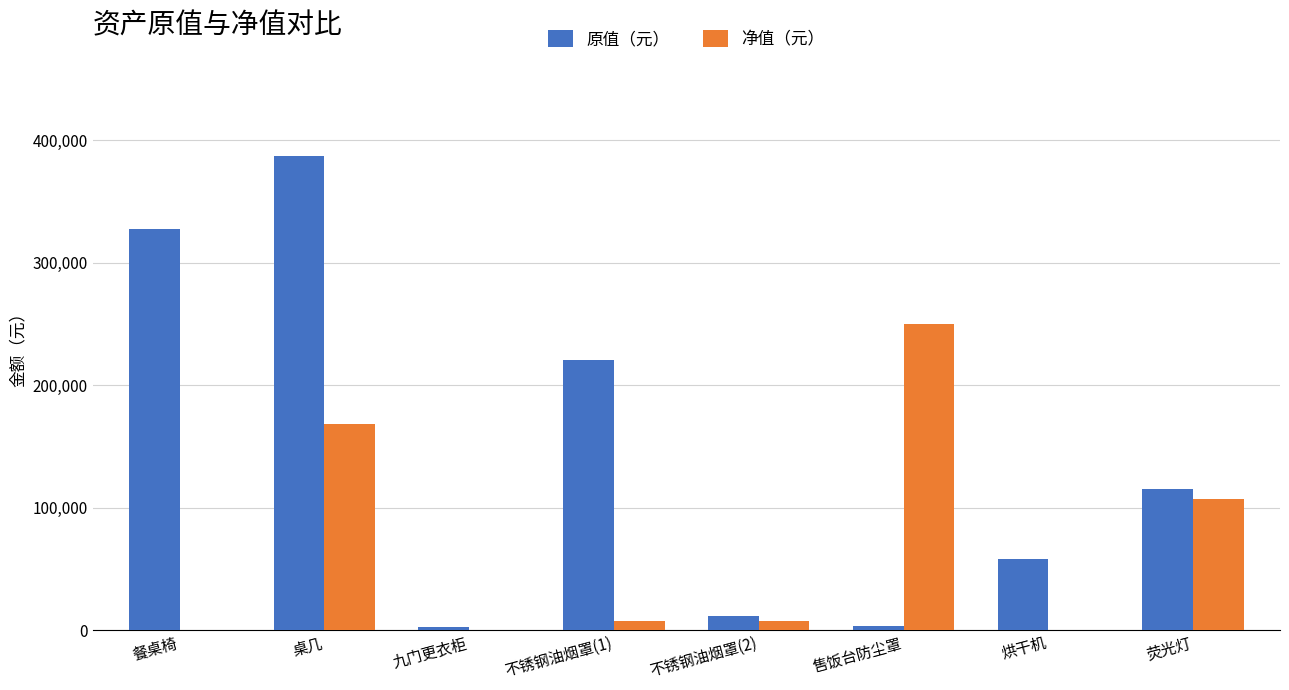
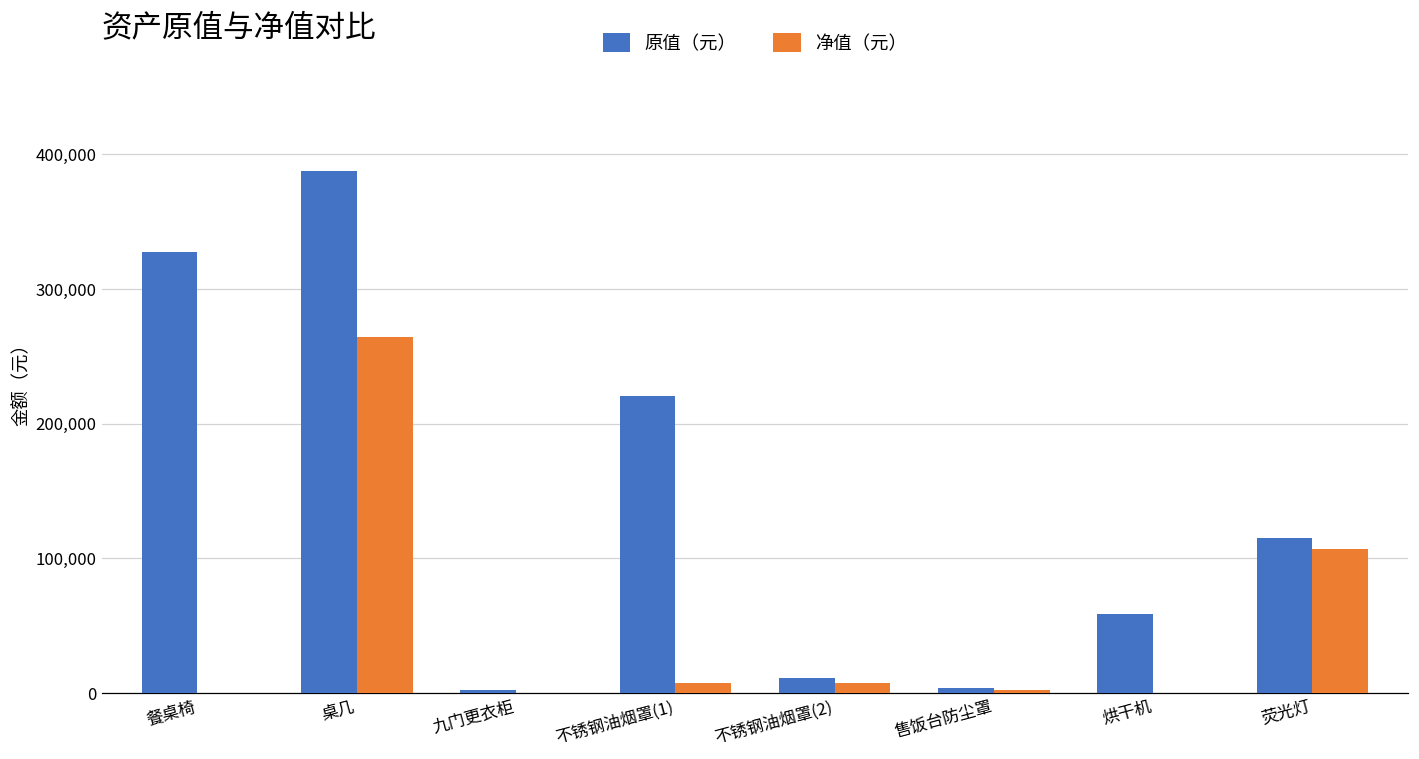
  {
    "原值（元）": {
      "餐桌椅": "327,000",
      "桌几": "387,000",
      "九门更衣柜": "2,000",
      "不锈钢油烟罩(1)": "221,000",
      "不锈钢油烟罩(2)": "11,000",
      "售饭台防尘罩": "4,000",
      "烘干机": "58,000",
      "荧光灯": "116,000"
    },
    "净值（元）": {
      "餐桌椅": "0",
-     "桌几": "168,000",
+     "桌几": "265,000",
      "九门更衣柜": "0",
      "不锈钢油烟罩(1)": "8,000",
      "不锈钢油烟罩(2)": "8,000",
-     "售饭台防尘罩": "250,000",
+     "售饭台防尘罩": "3,000",
      "烘干机": "0",
      "荧光灯": "107,000"
    }
  }
